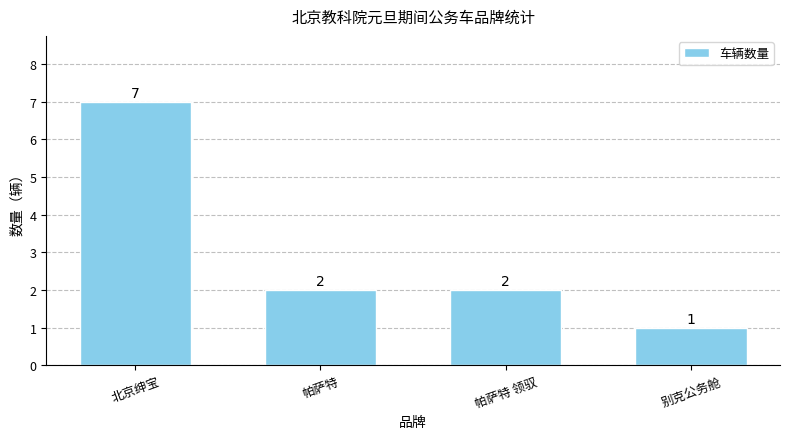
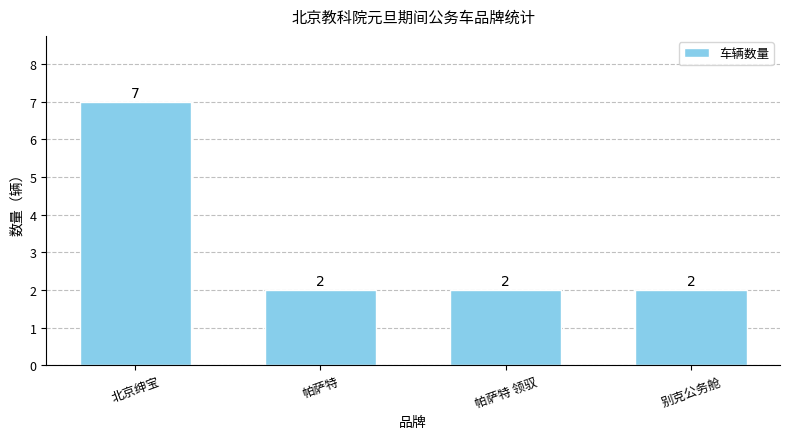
  {
    "北京绅宝": 7,
    "帕萨特": 2,
    "帕萨特 领驭": 2,
-   "别克公务舱": 1
+   "别克公务舱": 2
  }
